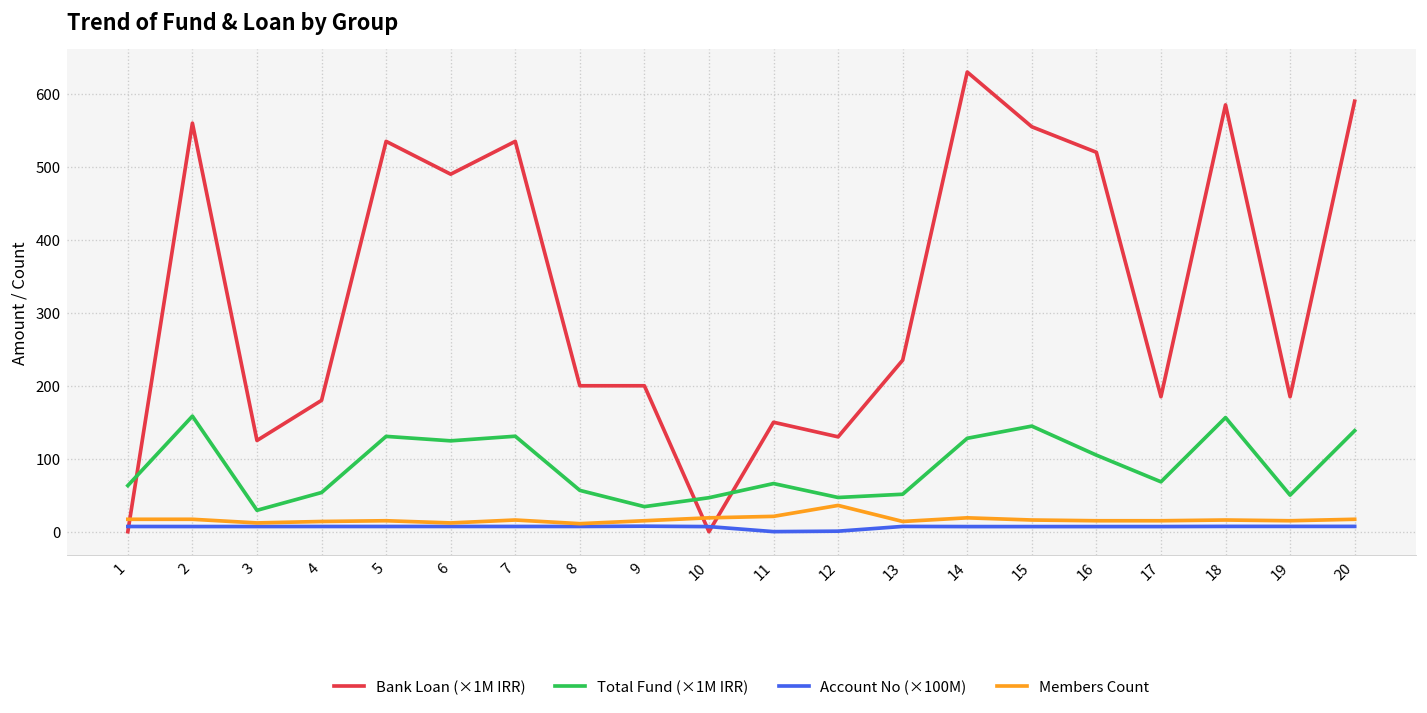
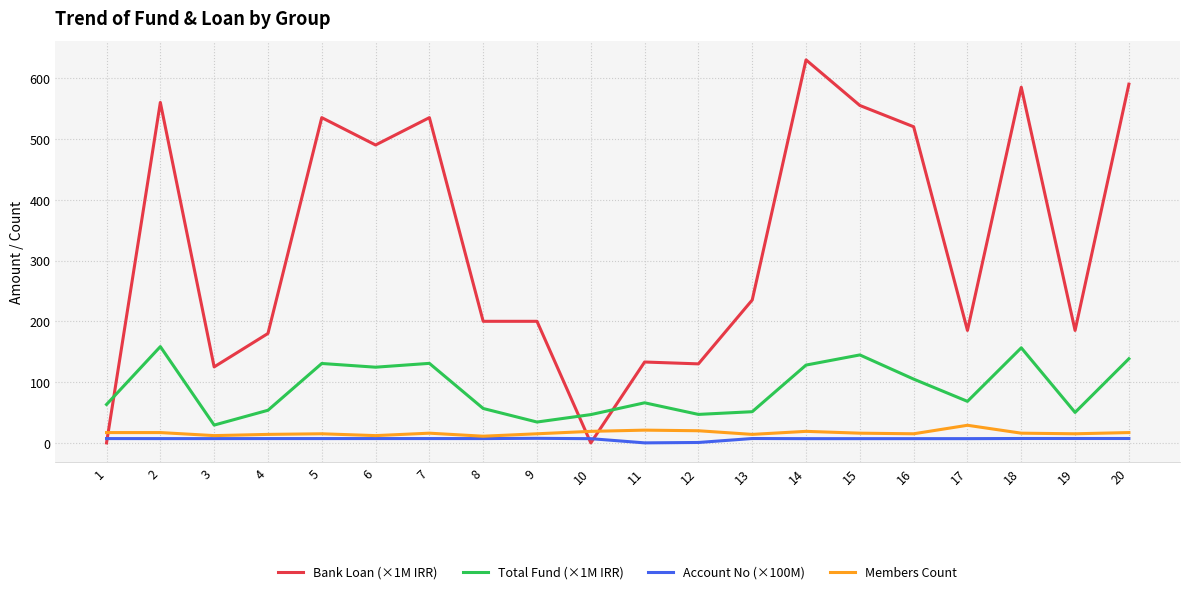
  {
    "Bank Loan (×1M IRR)": {
      "1": 0,
      "2": 560,
      "3": 130,
      "4": 180,
      "5": 540,
      "6": 490,
      "7": 540,
      "8": 200,
      "9": 200,
      "10": 0,
-     "11": 150,
+     "11": 130,
      "12": 130,
      "13": 240,
      "14": 630,
      "15": 560,
      "16": 520,
      "17": 190,
      "18": 590,
      "19": 190,
      "20": 590
    },
    "Total Fund (×1M IRR)": {
      "1": 60,
      "2": 160,
      "3": 30,
      "4": 50,
      "5": 130,
      "6": 120,
      "7": 130,
      "8": 60,
      "9": 30,
      "10": 50,
      "11": 70,
      "12": 50,
      "13": 50,
      "14": 130,
      "15": 140,
      "16": 100,
      "17": 70,
      "18": 160,
      "19": 50,
      "20": 140
    },
    "Account No (×100M)": {
      "1": 10,
      "2": 10,
      "3": 10,
      "4": 10,
      "5": 10,
      "6": 10,
      "7": 10,
      "9": 10,
      "10": 10,
      "11": 0,
      "12": 0,
      "13": 10,
      "14": 10,
      "15": 10,
      "16": 10,
      "17": 10,
      "18": 10,
      "19": 10,
      "20": 10
    },
    "Members Count": {
      "1": 20,
      "2": 20,
      "3": 10,
      "4": 10,
      "5": 20,
      "6": 10,
      "7": 20,
      "9": 20,
      "10": 20,
      "11": 20,
-     "12": 40,
+     "12": 20,
      "13": 10,
      "14": 20,
      "15": 20,
      "16": 20,
-     "17": 20,
+     "17": 30,
      "18": 20,
      "19": 20,
      "20": 20
    }
  }
